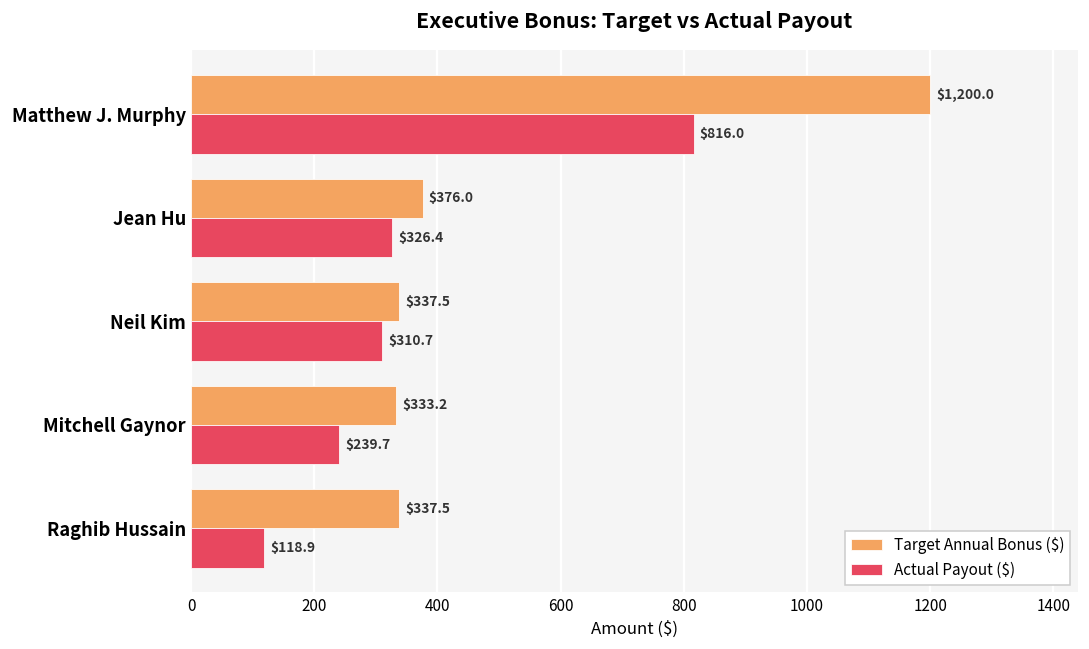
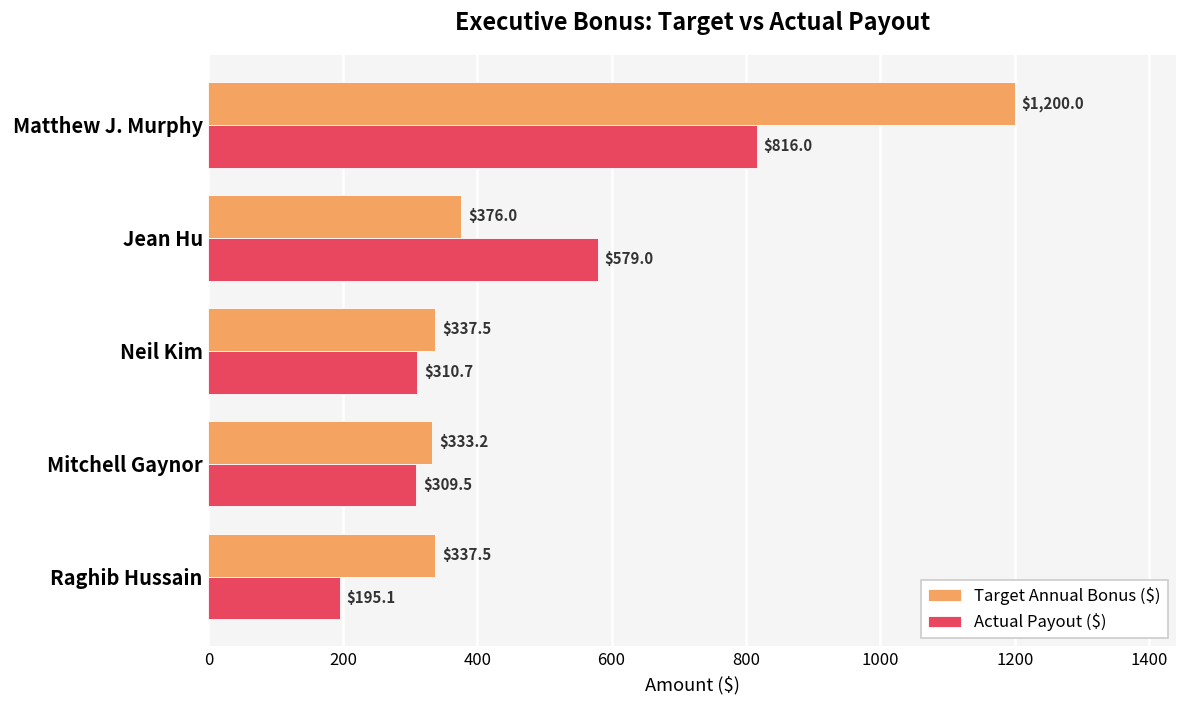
  {
    "Target Annual Bonus ($)": {
      "Matthew J. Murphy": "$1,200.0",
      "Jean Hu": "$376.0",
      "Neil Kim": "$337.5",
      "Mitchell Gaynor": "$333.2",
      "Raghib Hussain": "$337.5"
    },
    "Actual Payout ($)": {
      "Matthew J. Murphy": "$816.0",
-     "Jean Hu": "$326.4",
+     "Jean Hu": "$579.0",
      "Neil Kim": "$310.7",
-     "Mitchell Gaynor": "$239.7",
-     "Raghib Hussain": "$118.9"
+     "Mitchell Gaynor": "$309.5",
+     "Raghib Hussain": "$195.1"
    }
  }
